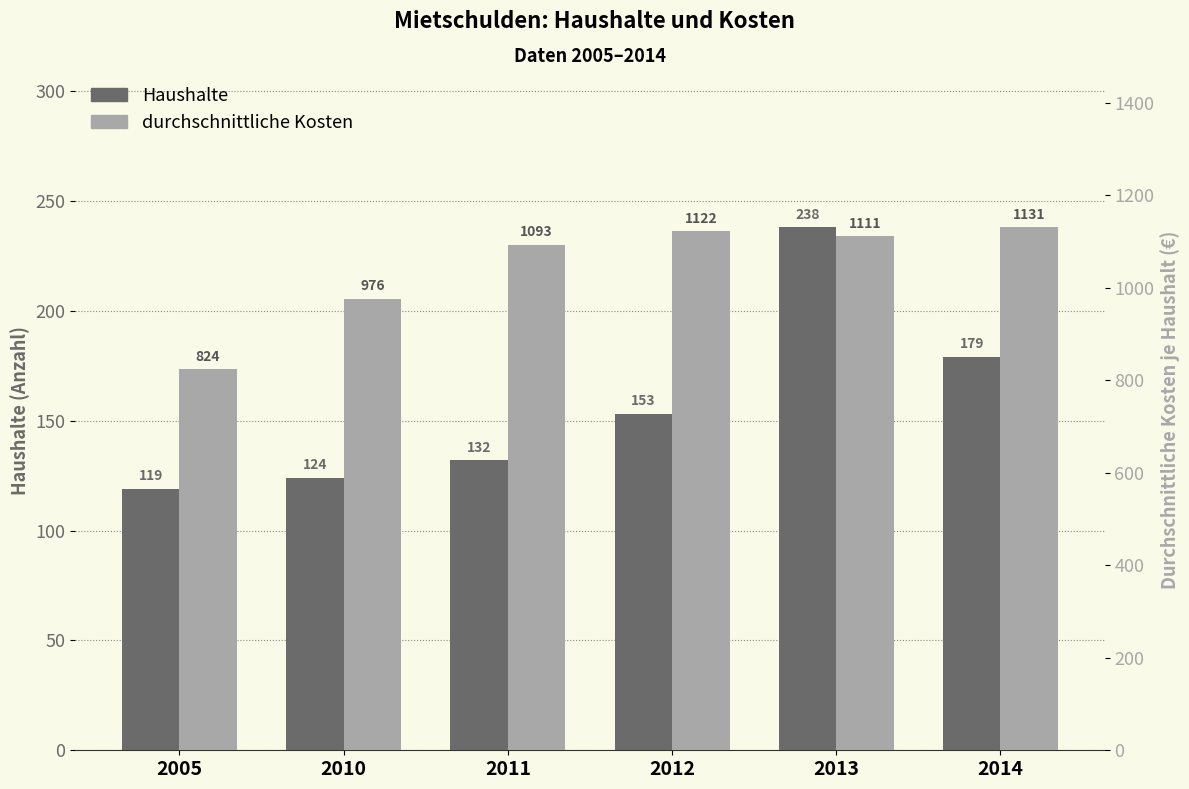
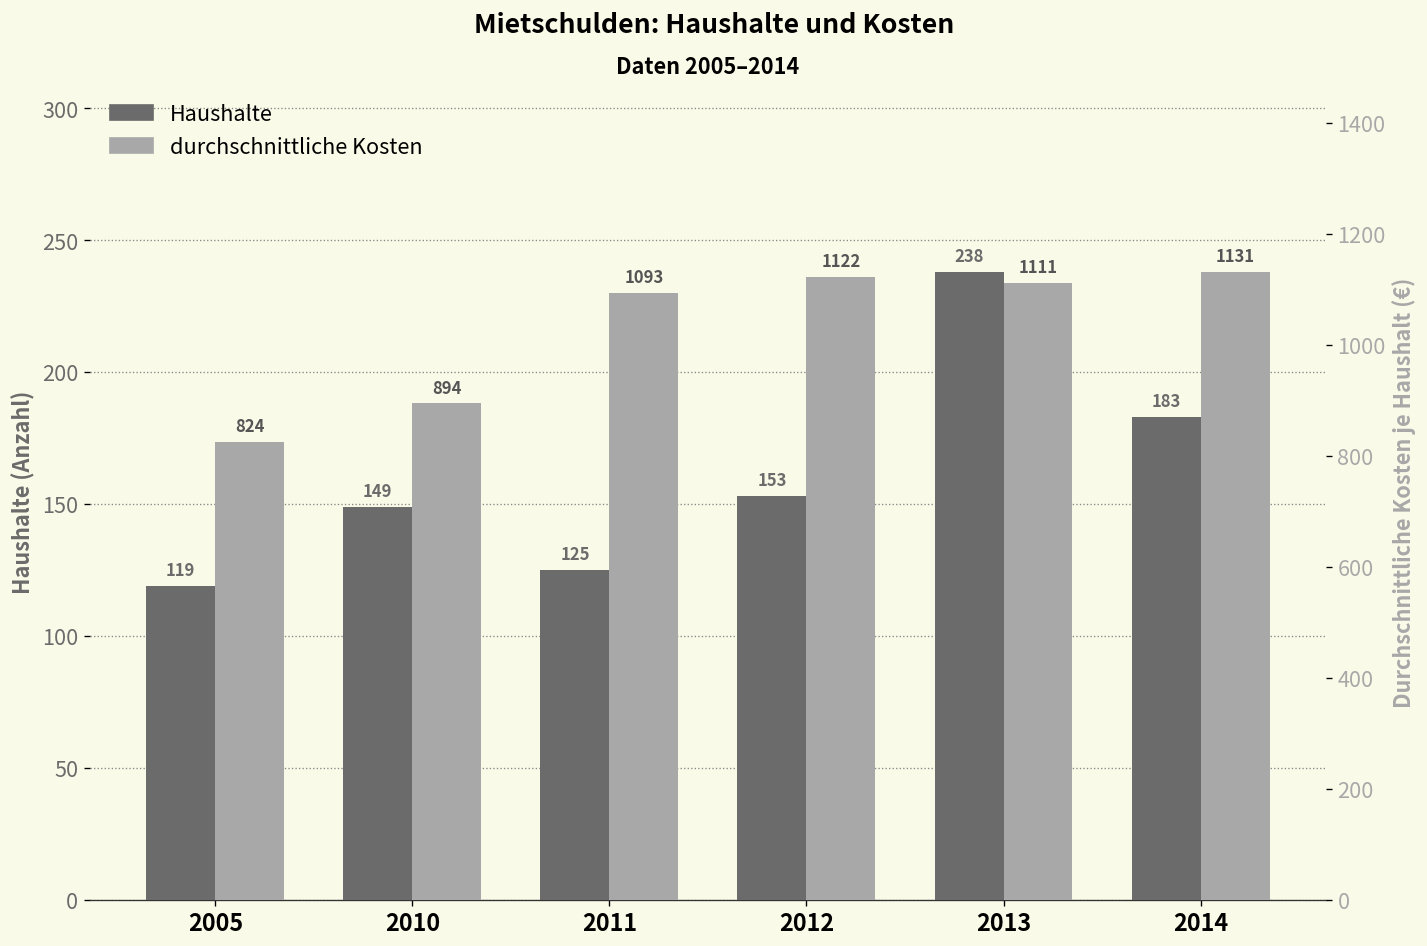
  {
    "Haushalte": {
      "2005": 119,
-     "2010": 124,
-     "2011": 132,
+     "2010": 149,
+     "2011": 125,
      "2012": 153,
      "2013": 238,
-     "2014": 179
+     "2014": 183
    },
    "durchschnittliche Kosten": {
      "2005": 824,
-     "2010": 976,
+     "2010": 894,
      "2011": 1093,
      "2012": 1122,
      "2013": 1111,
      "2014": 1131
    }
  }
